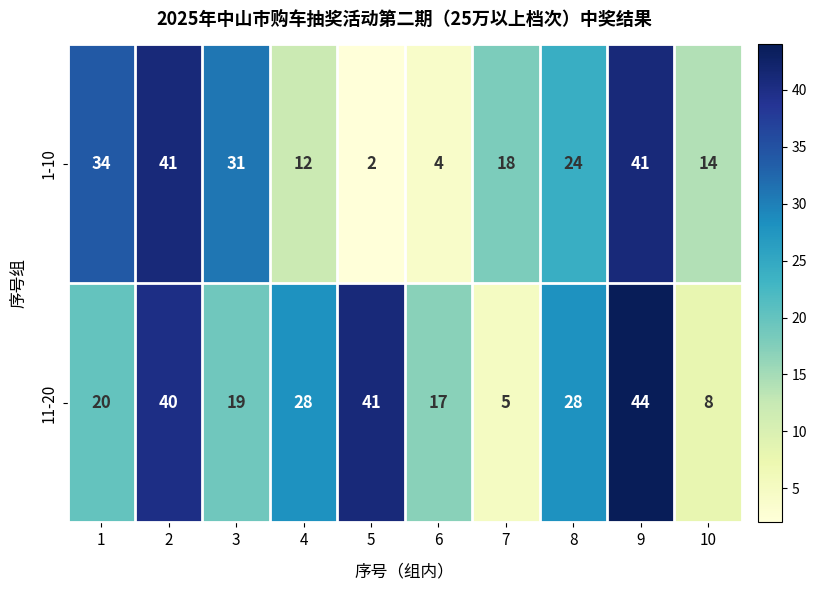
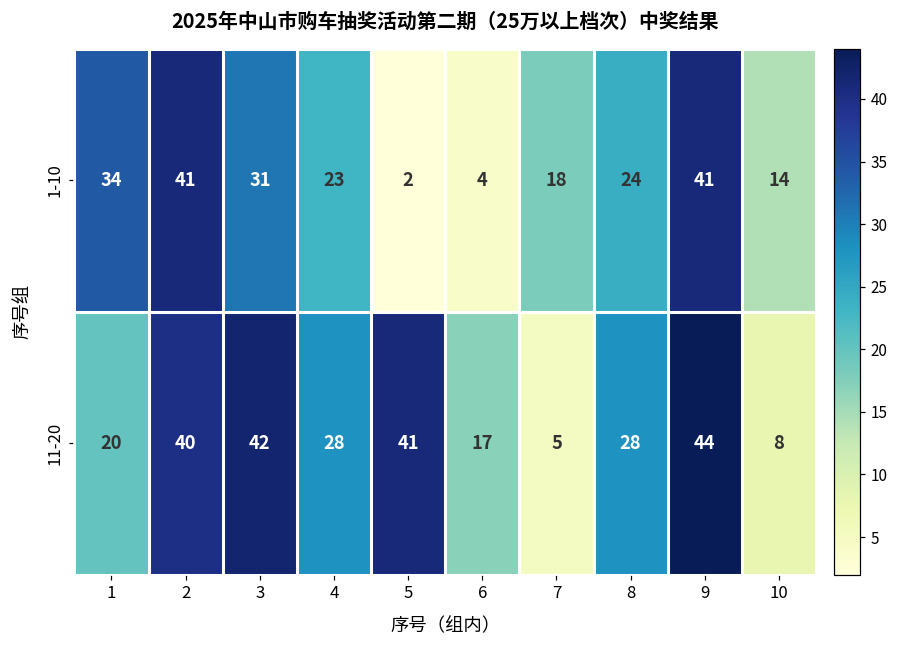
  {
    "1-10": {
      "1": 34,
      "2": 41,
      "3": 31,
-     "4": 12,
+     "4": 23,
      "5": 2,
      "6": 4,
      "7": 18,
      "8": 24,
      "9": 41,
      "10": 14
    },
    "11-20": {
      "1": 20,
      "2": 40,
-     "3": 19,
+     "3": 42,
      "4": 28,
      "5": 41,
      "6": 17,
      "7": 5,
      "8": 28,
      "9": 44,
      "10": 8
    }
  }
